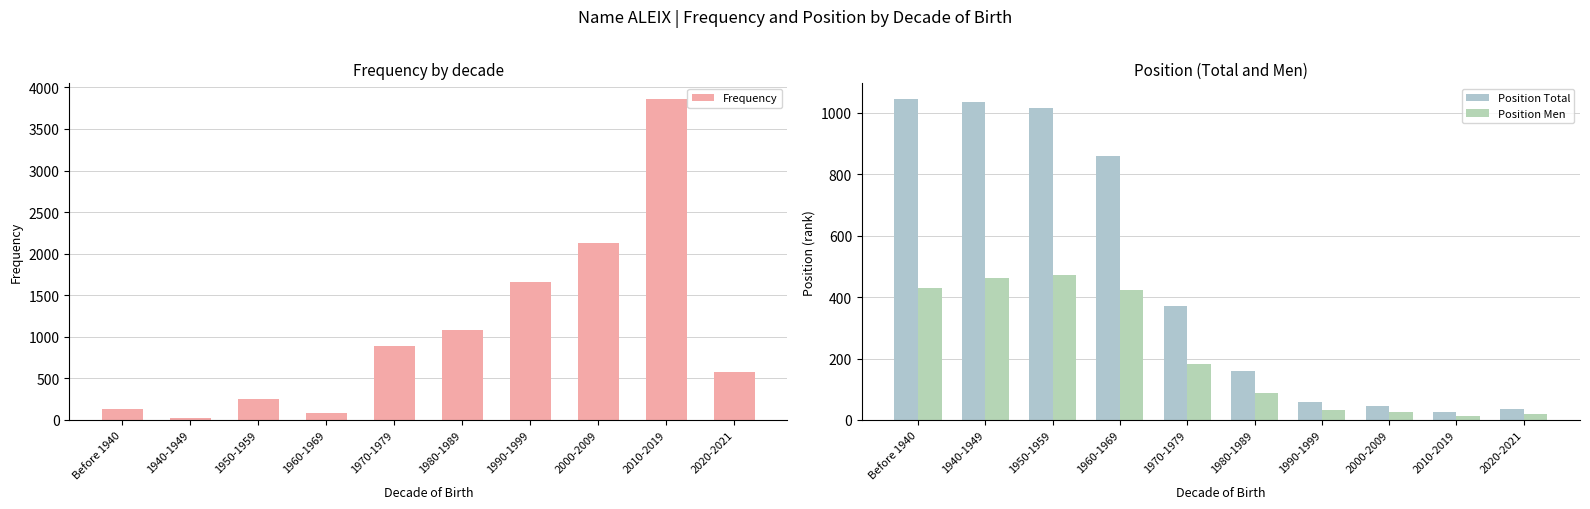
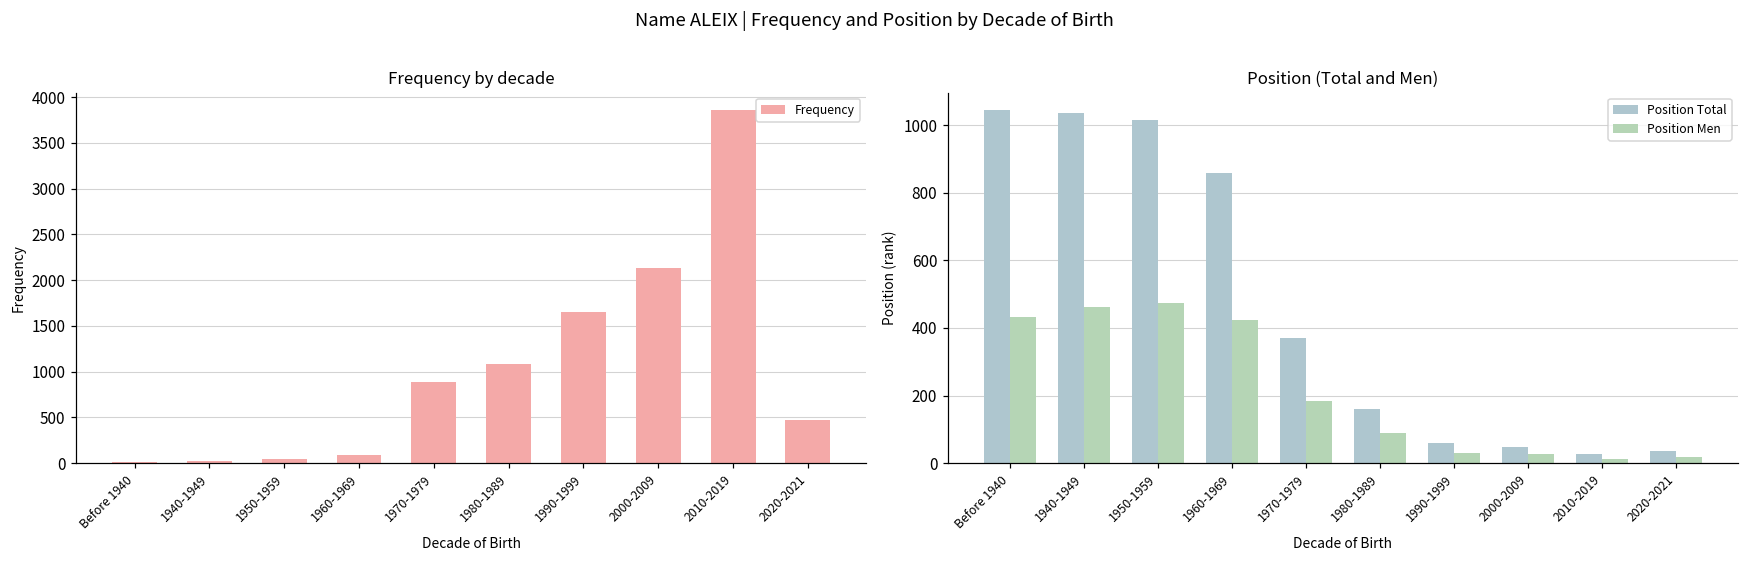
  {
    "Frequency by decade": {
-     "Before 1940": 100,
-     "1950-1959": 300,
+     "Before 1940": 0,
+     "1950-1959": 0,
      "1960-1969": 100,
      "1970-1979": 900,
      "1980-1989": 1100,
      "1990-1999": 1700,
      "2000-2009": 2100,
      "2010-2019": 3900,
-     "2020-2021": 600
+     "2020-2021": 500
    }
  }
